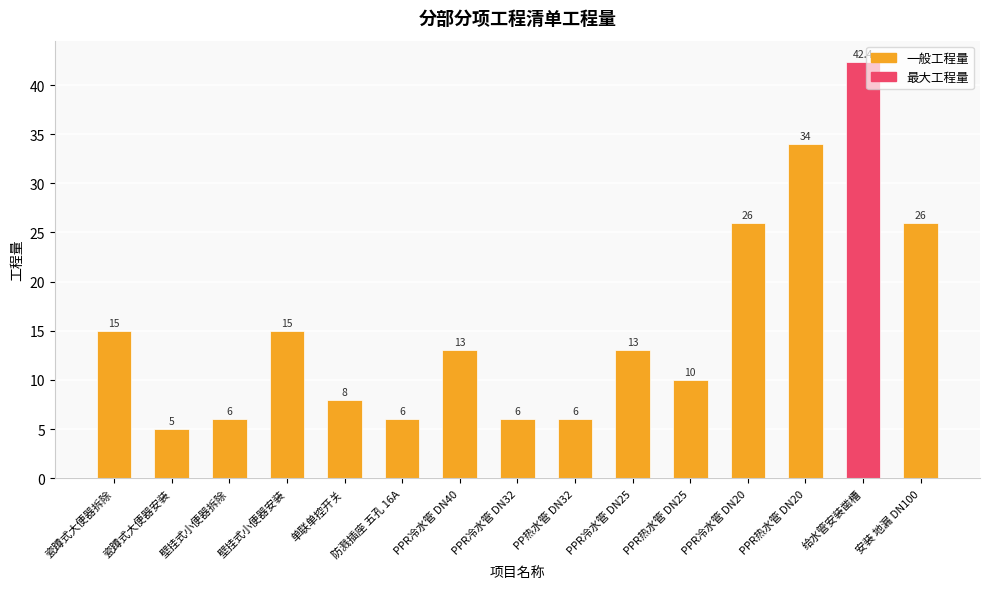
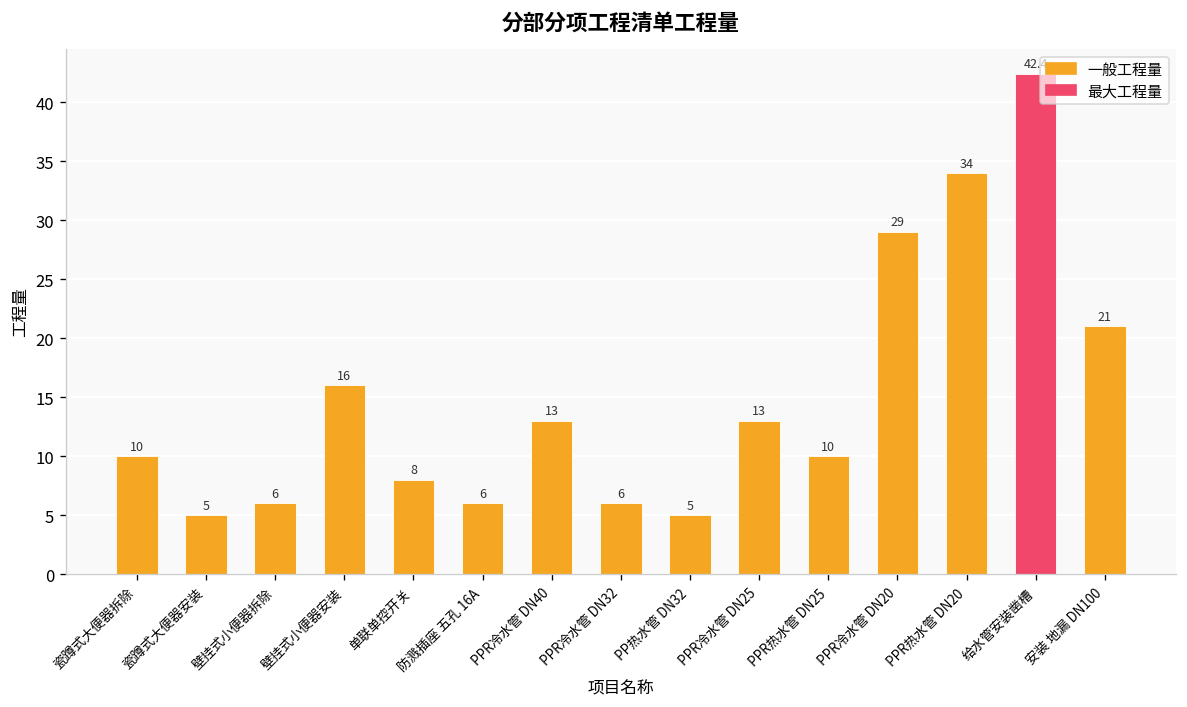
  {
-   "瓷蹲式大便器拆除": 15,
+   "瓷蹲式大便器拆除": 10,
    "瓷蹲式大便器安装": 5,
    "壁挂式小便器拆除": 6,
-   "壁挂式小便器安装": 15,
+   "壁挂式小便器安装": 16,
    "单联单控开关": 8,
    "防溅插座 五孔 16A": 6,
    "PPR冷水管 DN40": 13,
    "PPR冷水管 DN32": 6,
-   "PP热水管 DN32": 6,
+   "PP热水管 DN32": 5,
    "PPR冷水管 DN25": 13,
    "PPR热水管 DN25": 10,
-   "PPR冷水管 DN20": 26,
+   "PPR冷水管 DN20": 29,
    "PPR热水管 DN20": 34,
-   "安装 地漏 DN100": 26
+   "安装 地漏 DN100": 21
  }
